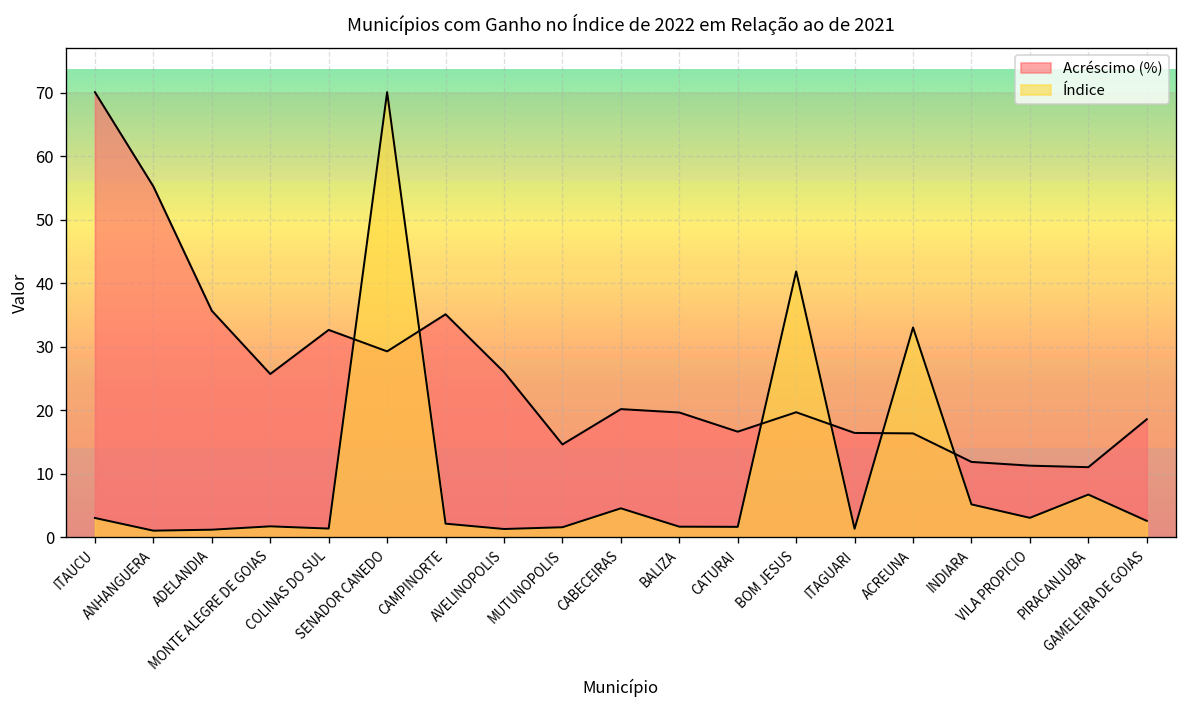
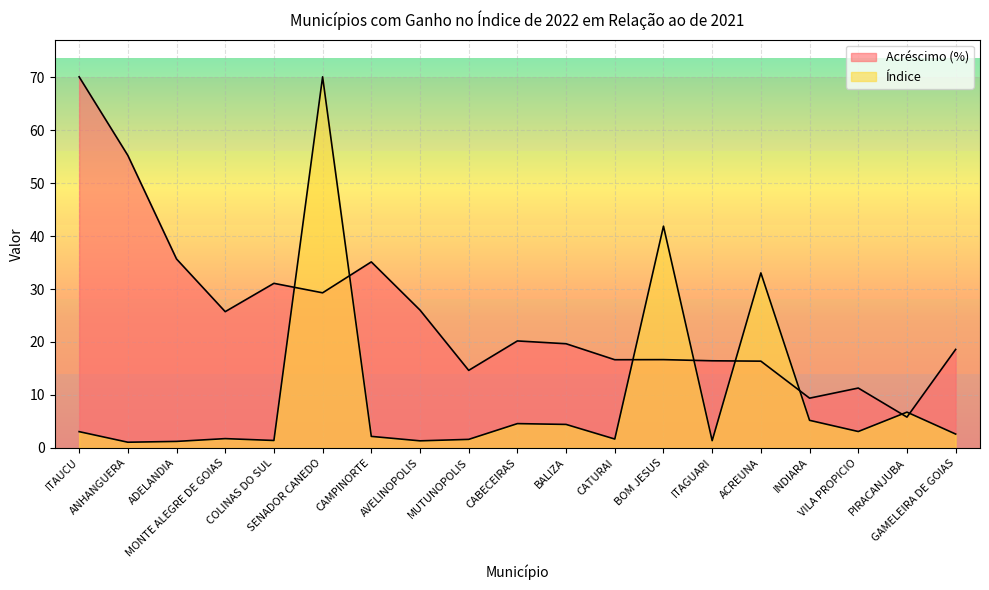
  {
    "Acréscimo (%)": {
      "ITAUCU": 70,
      "ANHANGUERA": 55,
      "ADELANDIA": 36,
      "MONTE ALEGRE DE GOIAS": 26,
-     "COLINAS DO SUL": 33,
+     "COLINAS DO SUL": 31,
      "SENADOR CANEDO": 29,
      "CAMPINORTE": 35,
      "AVELINOPOLIS": 26,
      "MUTUNOPOLIS": 15,
      "CABECEIRAS": 20,
      "BALIZA": 20,
      "CATURAI": 17,
-     "BOM JESUS": 20,
+     "BOM JESUS": 17,
      "ITAGUARI": 16,
      "ACREUNA": 16,
-     "INDIARA": 12,
+     "INDIARA": 9,
      "VILA PROPICIO": 11,
-     "PIRACANJUBA": 11,
+     "PIRACANJUBA": 6,
      "GAMELEIRA DE GOIAS": 19
    },
    "Índice": {
      "ITAUCU": 3,
      "ANHANGUERA": 1,
      "ADELANDIA": 1,
      "MONTE ALEGRE DE GOIAS": 2,
      "COLINAS DO SUL": 1,
      "SENADOR CANEDO": 70,
      "CAMPINORTE": 2,
      "AVELINOPOLIS": 1,
      "MUTUNOPOLIS": 2,
      "CABECEIRAS": 5,
-     "BALIZA": 2,
+     "BALIZA": 4,
      "CATURAI": 2,
      "BOM JESUS": 42,
      "ITAGUARI": 1,
      "ACREUNA": 33,
      "INDIARA": 5,
      "VILA PROPICIO": 3,
      "PIRACANJUBA": 7,
      "GAMELEIRA DE GOIAS": 3
    }
  }
